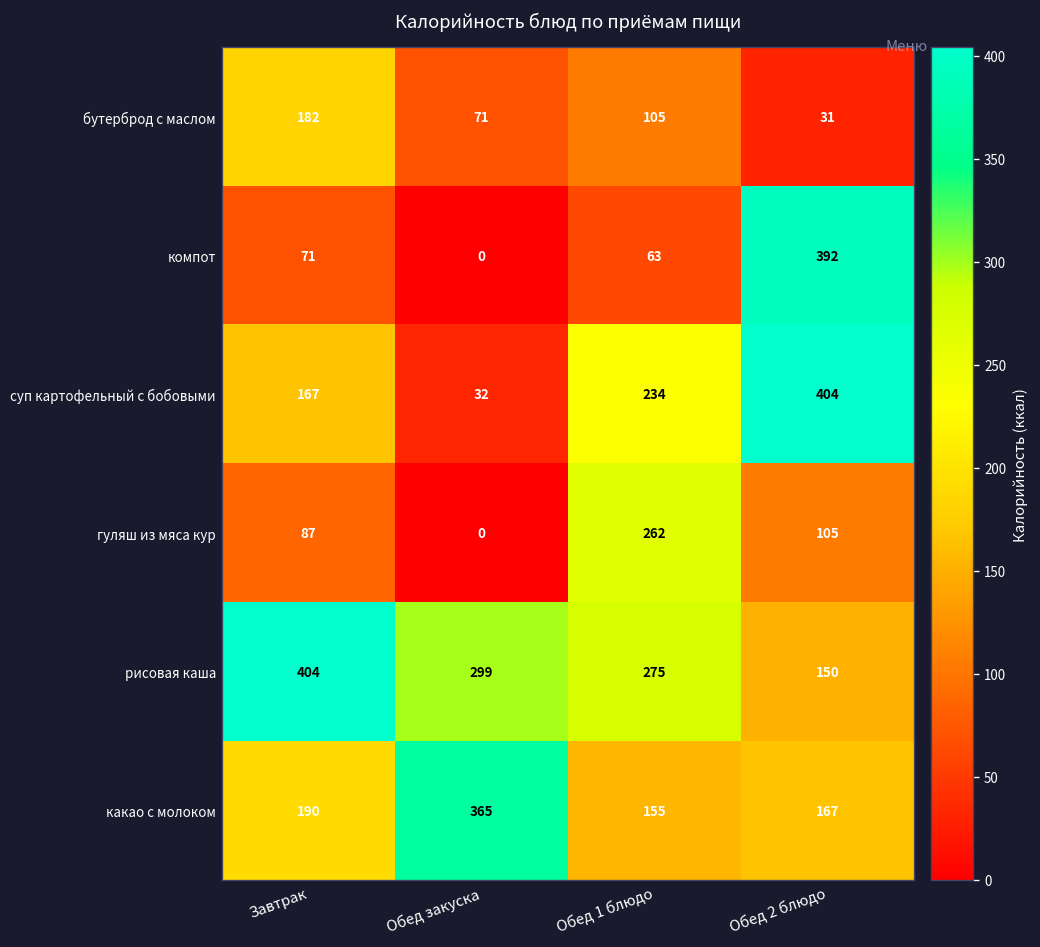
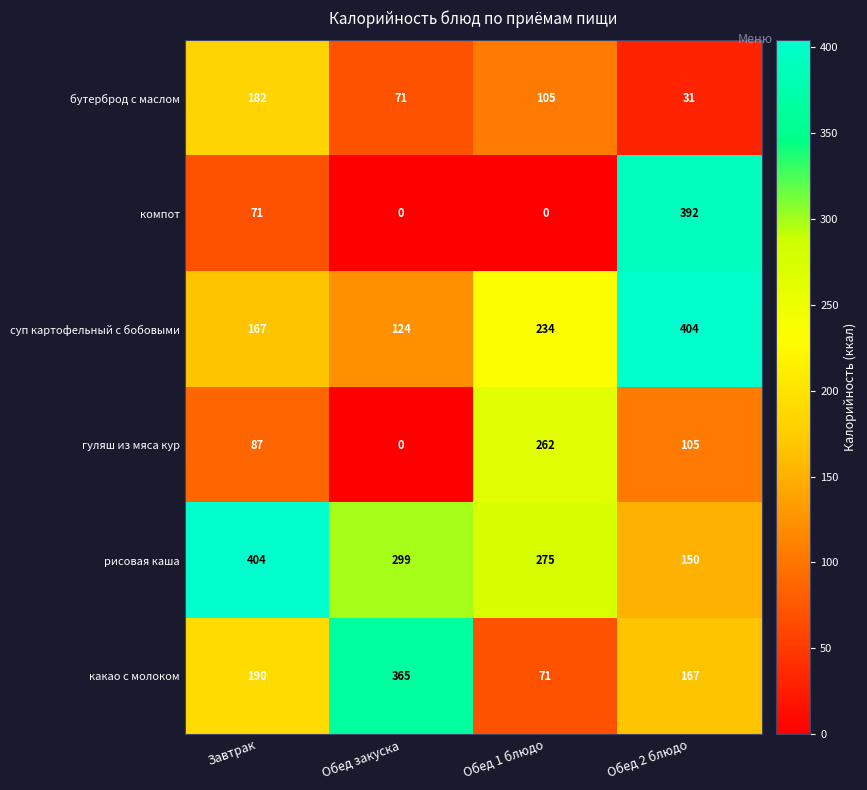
  {
    "бутерброд с маслом": {
      "Завтрак": 182,
      "Обед закуска": 71,
      "Обед 1 блюдо": 105,
      "Обед 2 блюдо": 31
    },
    "компот": {
      "Завтрак": 71,
      "Обед закуска": 0,
-     "Обед 1 блюдо": 63,
+     "Обед 1 блюдо": 0,
      "Обед 2 блюдо": 392
    },
    "суп картофельный с бобовыми": {
      "Завтрак": 167,
-     "Обед закуска": 32,
+     "Обед закуска": 124,
      "Обед 1 блюдо": 234,
      "Обед 2 блюдо": 404
    },
    "гуляш из мяса кур": {
      "Завтрак": 87,
      "Обед закуска": 0,
      "Обед 1 блюдо": 262,
      "Обед 2 блюдо": 105
    },
    "рисовая каша": {
      "Завтрак": 404,
      "Обед закуска": 299,
      "Обед 1 блюдо": 275,
      "Обед 2 блюдо": 150
    },
    "какао с молоком": {
      "Завтрак": 190,
      "Обед закуска": 365,
-     "Обед 1 блюдо": 155,
+     "Обед 1 блюдо": 71,
      "Обед 2 блюдо": 167
    }
  }
